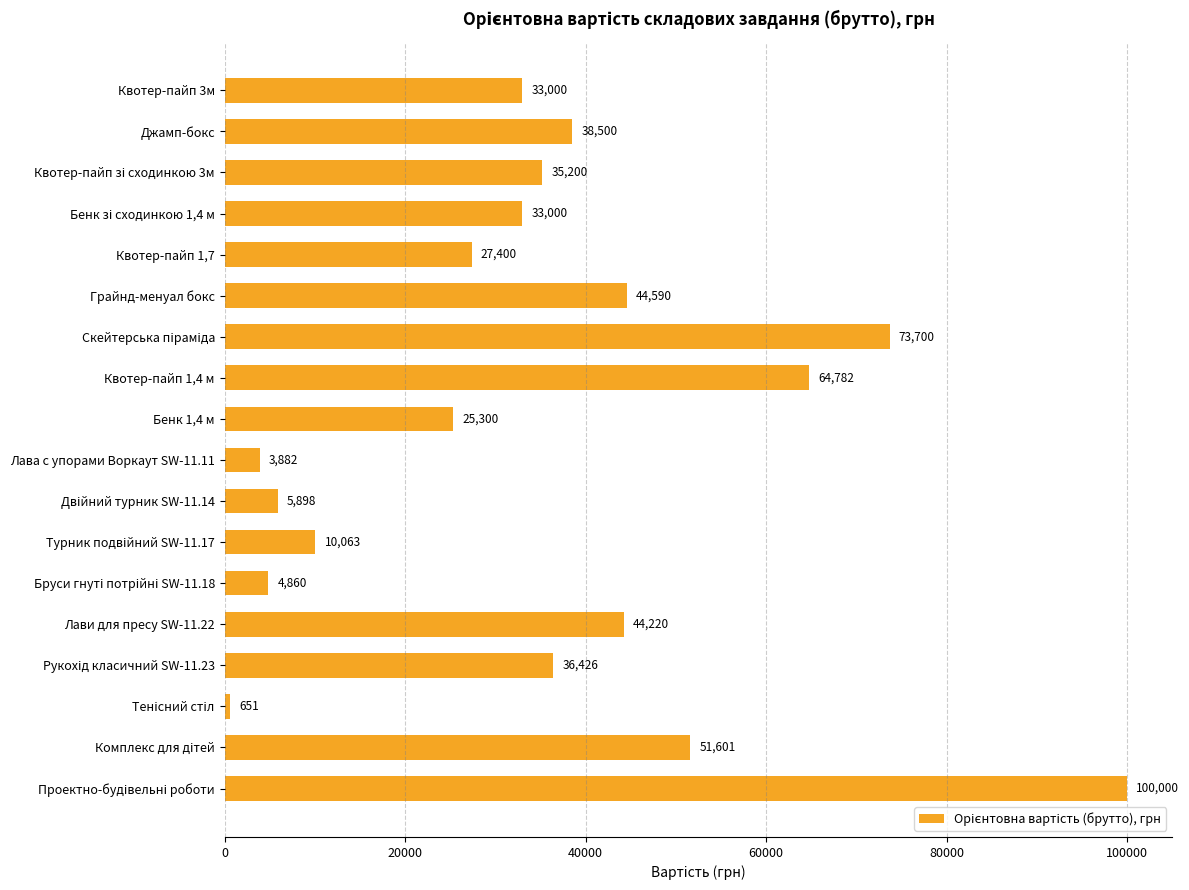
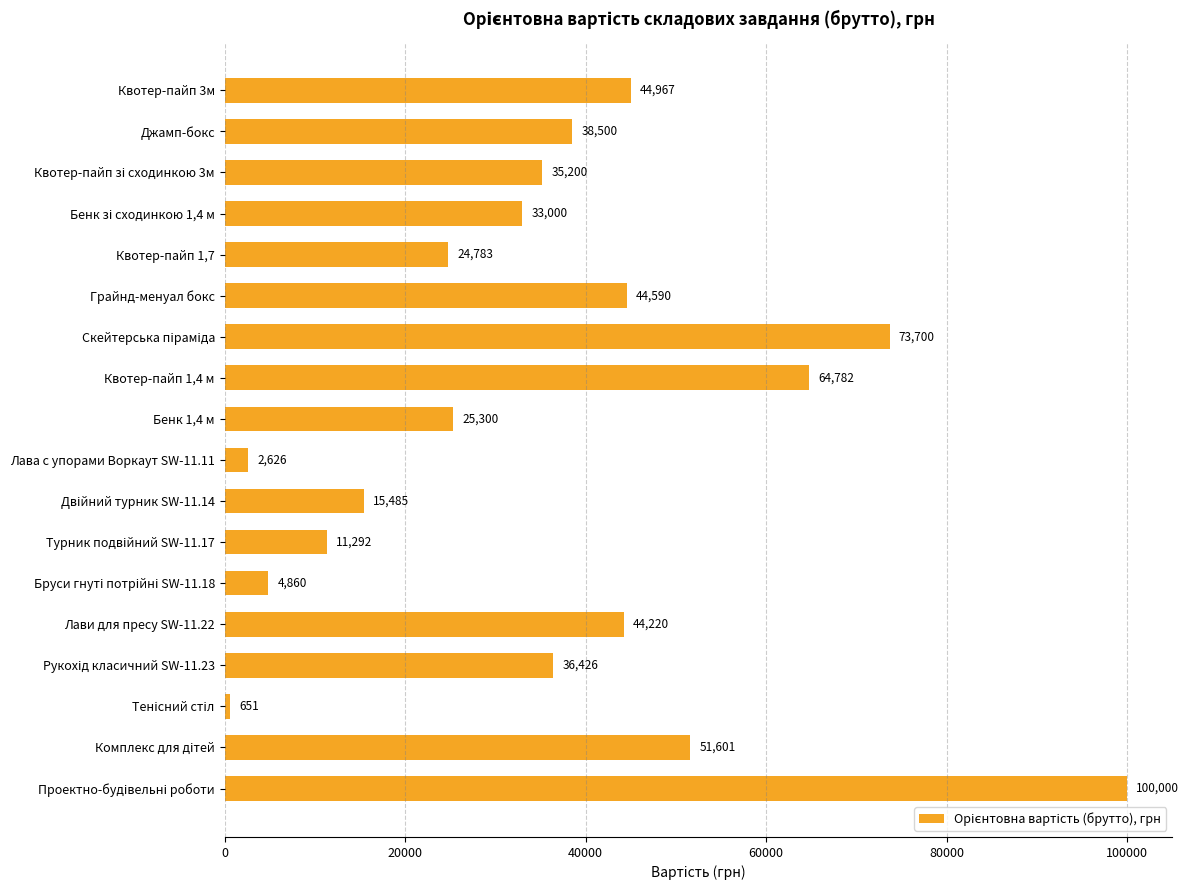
  {
-   "Квотер-пайп 3м": "33,000",
+   "Квотер-пайп 3м": "44,967",
    "Джамп-бокс": "38,500",
    "Квотер-пайп зі сходинкою 3м": "35,200",
    "Бенк зі сходинкою 1,4 м": "33,000",
-   "Квотер-пайп 1,7": "27,400",
+   "Квотер-пайп 1,7": "24,783",
    "Грайнд-менуал бокс": "44,590",
    "Скейтерська піраміда": "73,700",
    "Квотер-пайп 1,4 м": "64,782",
    "Бенк 1,4 м": "25,300",
-   "Лава с упорами Воркаут SW-11.11": "3,882",
-   "Двійний турник SW-11.14": "5,898",
-   "Турник подвійний SW-11.17": "10,063",
+   "Лава с упорами Воркаут SW-11.11": "2,626",
+   "Двійний турник SW-11.14": "15,485",
+   "Турник подвійний SW-11.17": "11,292",
    "Бруси гнуті потрійні SW-11.18": "4,860",
    "Лави для пресу SW-11.22": "44,220",
    "Рукохід класичний SW-11.23": "36,426",
    "Тенісний стіл": "651",
    "Комплекс для дітей": "51,601",
    "Проектно-будівельні роботи": "100,000"
  }
